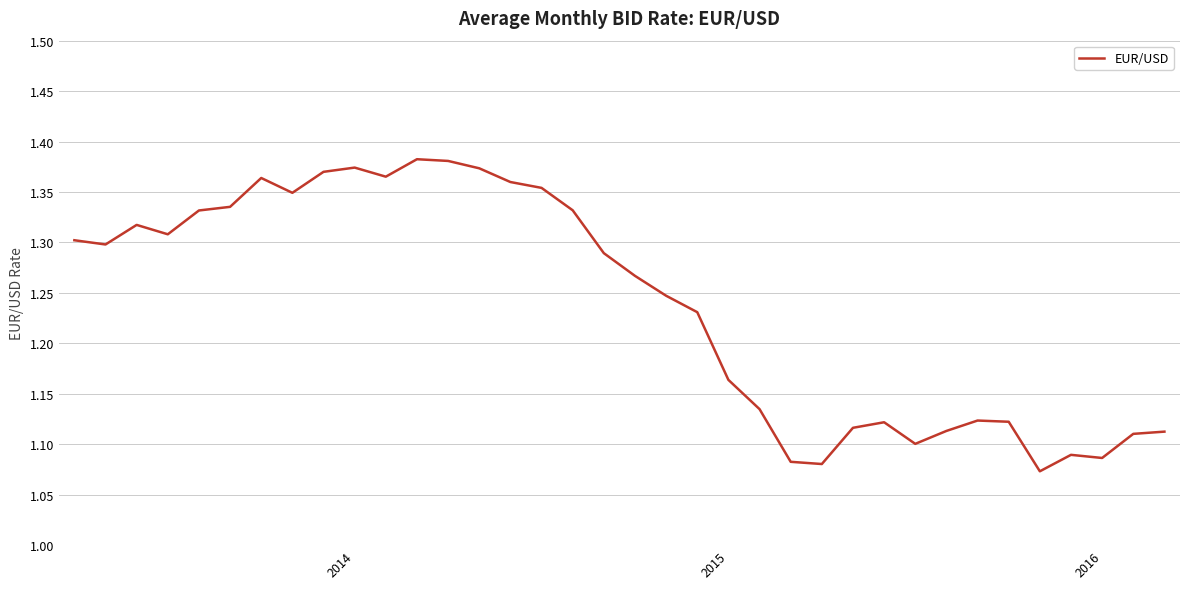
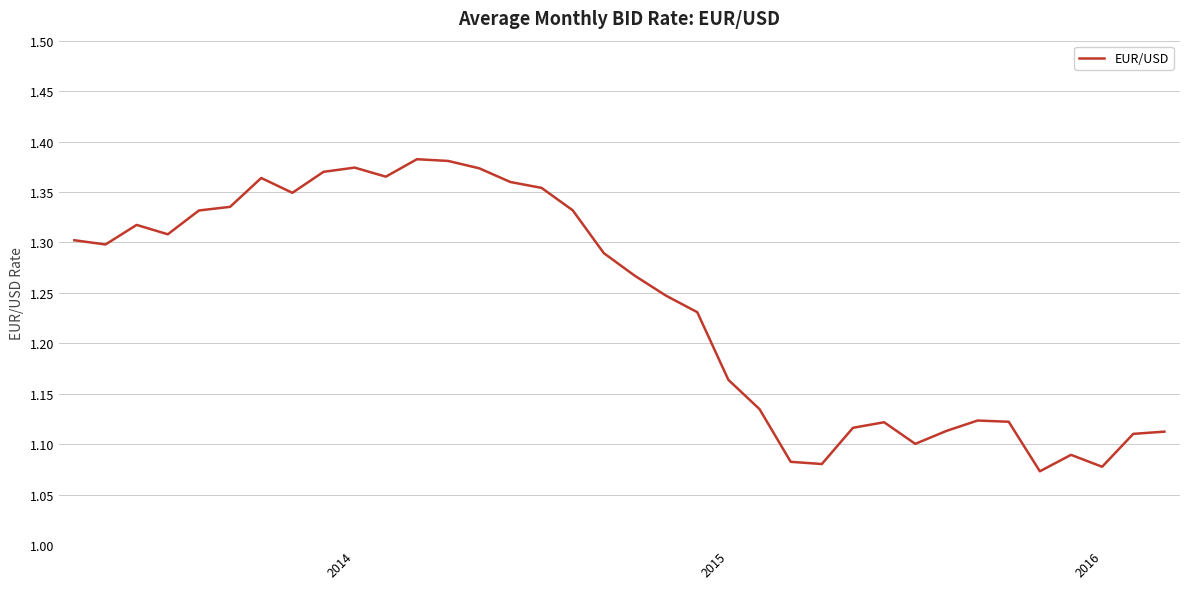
  {
    "2014": 1.374,
    "2015": 1.164,
-   "2016": 1.086
+   "2016": 1.078
  }
